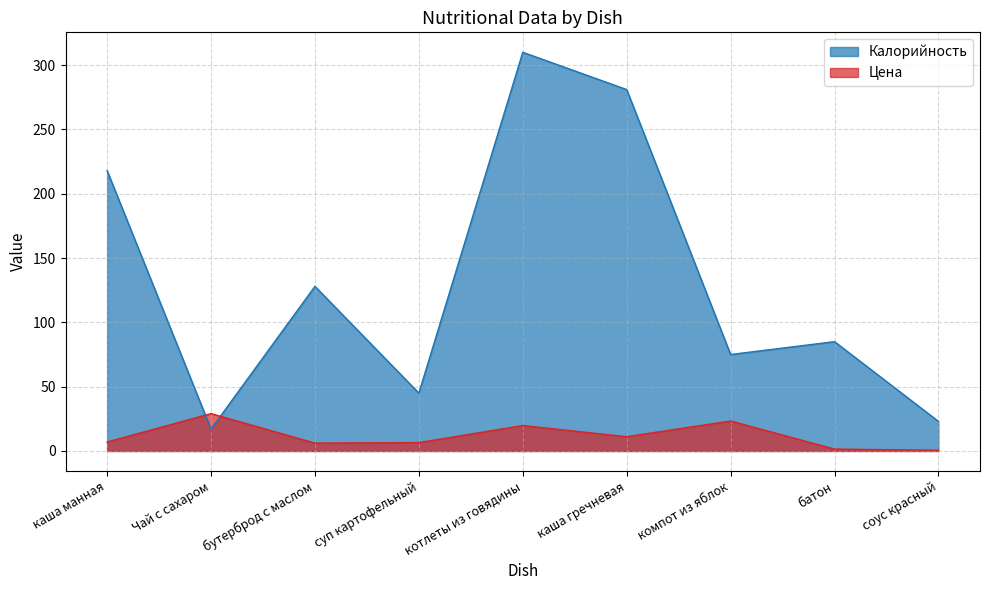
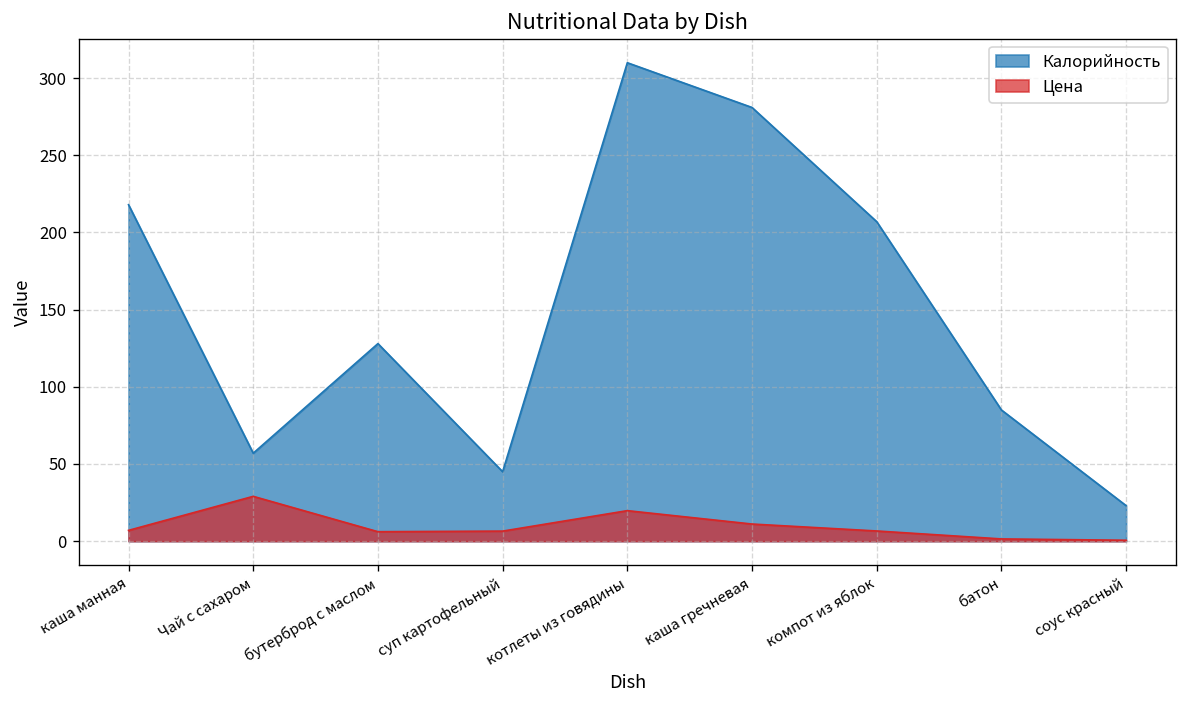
  {
    "Калорийность": {
      "каша манная": 218,
-     "Чай с сахаром": 17,
+     "Чай с сахаром": 57,
      "бутерброд с маслом": 128,
      "суп картофельный": 45,
      "котлеты из говядины": 310,
      "каша гречневая": 281,
-     "компот из яблок": 75,
+     "компот из яблок": 207,
      "батон": 85,
      "соус красный": 23
    },
    "Цена": {
      "каша манная": 7,
      "Чай с сахаром": 29,
      "бутерброд с маслом": 6,
      "суп картофельный": 7,
      "котлеты из говядины": 20,
      "каша гречневая": 11,
-     "компот из яблок": 23,
+     "компот из яблок": 7,
      "батон": 1,
      "соус красный": 1
    }
  }
